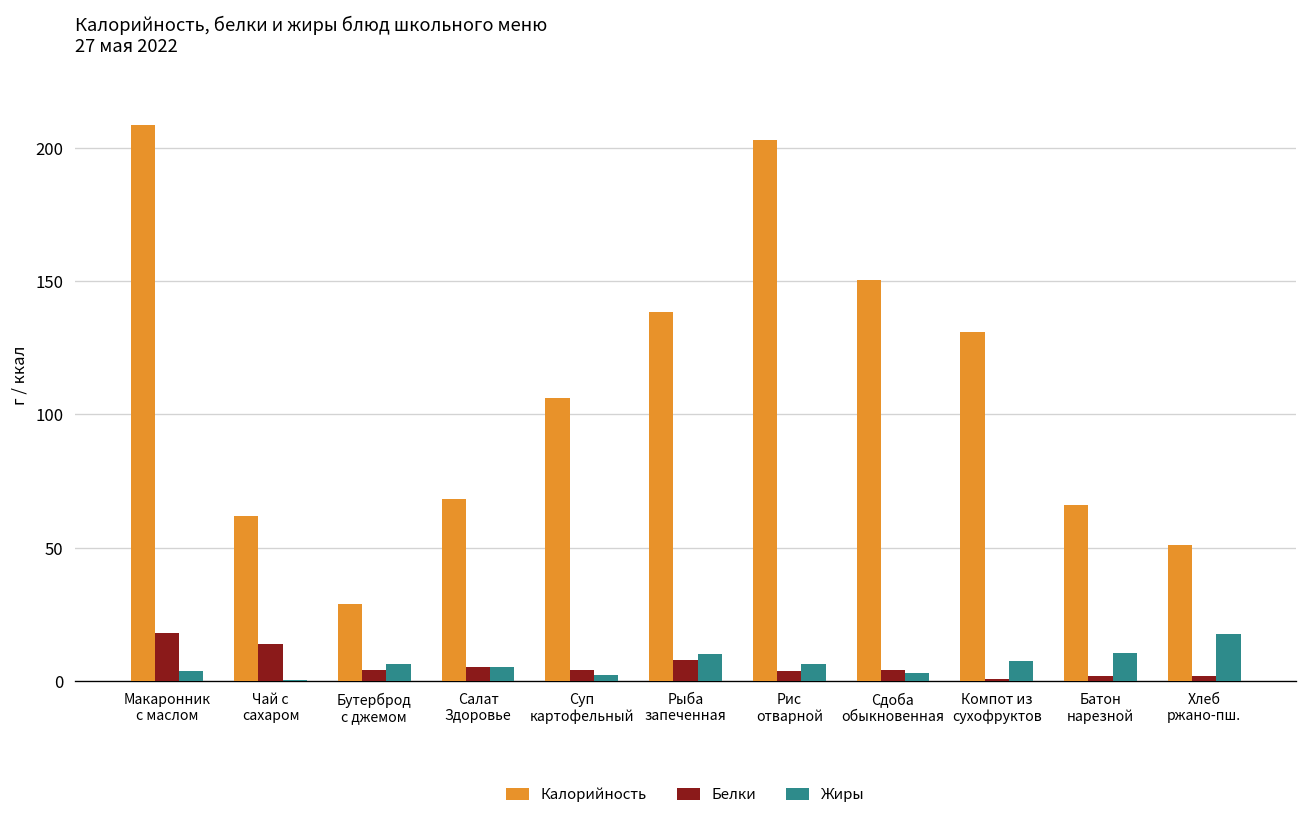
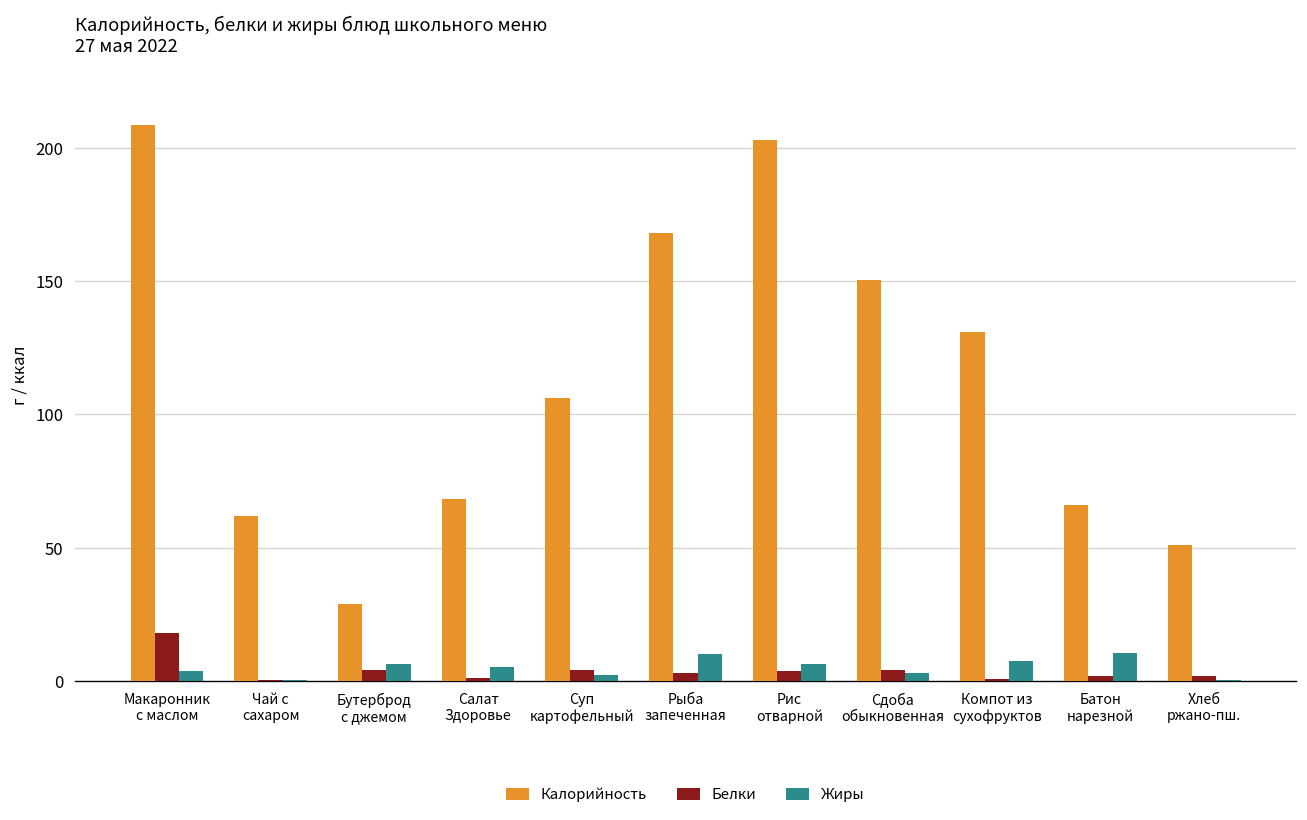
  {
    "Калорийность": {
      "Макаронник с маслом": 209,
      "Чай с сахаром": 62,
      "Бутерброд с джемом": 29,
      "Салат Здоровье": 68,
      "Суп картофельный": 106,
-     "Рыба запеченная": 138,
+     "Рыба запеченная": 168,
      "Рис отварной": 203,
      "Сдоба обыкновенная": 151,
      "Компот из сухофруктов": 131,
      "Батон нарезной": 66,
      "Хлеб ржано-пш.": 51
    },
    "Белки": {
      "Макаронник с маслом": 18,
-     "Чай с сахаром": 14,
+     "Чай с сахаром": 0,
      "Бутерброд с джемом": 4,
-     "Салат Здоровье": 5,
+     "Салат Здоровье": 1,
      "Суп картофельный": 4,
-     "Рыба запеченная": 8,
+     "Рыба запеченная": 3,
      "Рис отварной": 4,
      "Сдоба обыкновенная": 4,
      "Батон нарезной": 2,
      "Хлеб ржано-пш.": 2
    },
    "Жиры": {
      "Макаронник с маслом": 4,
      "Бутерброд с джемом": 6,
      "Салат Здоровье": 5,
      "Суп картофельный": 2,
      "Рыба запеченная": 10,
      "Рис отварной": 6,
      "Сдоба обыкновенная": 3,
      "Компот из сухофруктов": 7,
      "Батон нарезной": 10,
-     "Хлеб ржано-пш.": 18
+     "Хлеб ржано-пш.": 0
    }
  }
